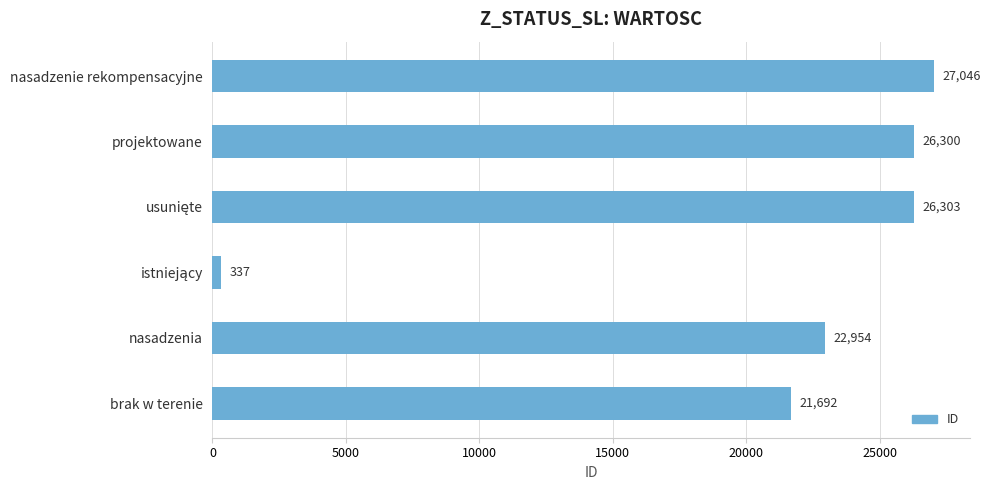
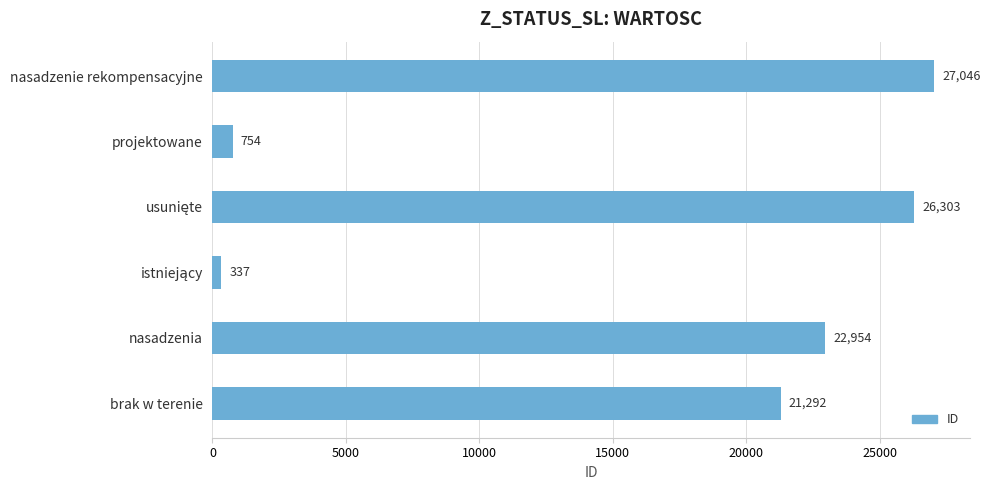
  {
    "nasadzenie rekompensacyjne": "27,046",
-   "projektowane": "26,300",
+   "projektowane": "754",
    "usunięte": "26,303",
    "istniejący": "337",
    "nasadzenia": "22,954",
-   "brak w terenie": "21,692"
+   "brak w terenie": "21,292"
  }
